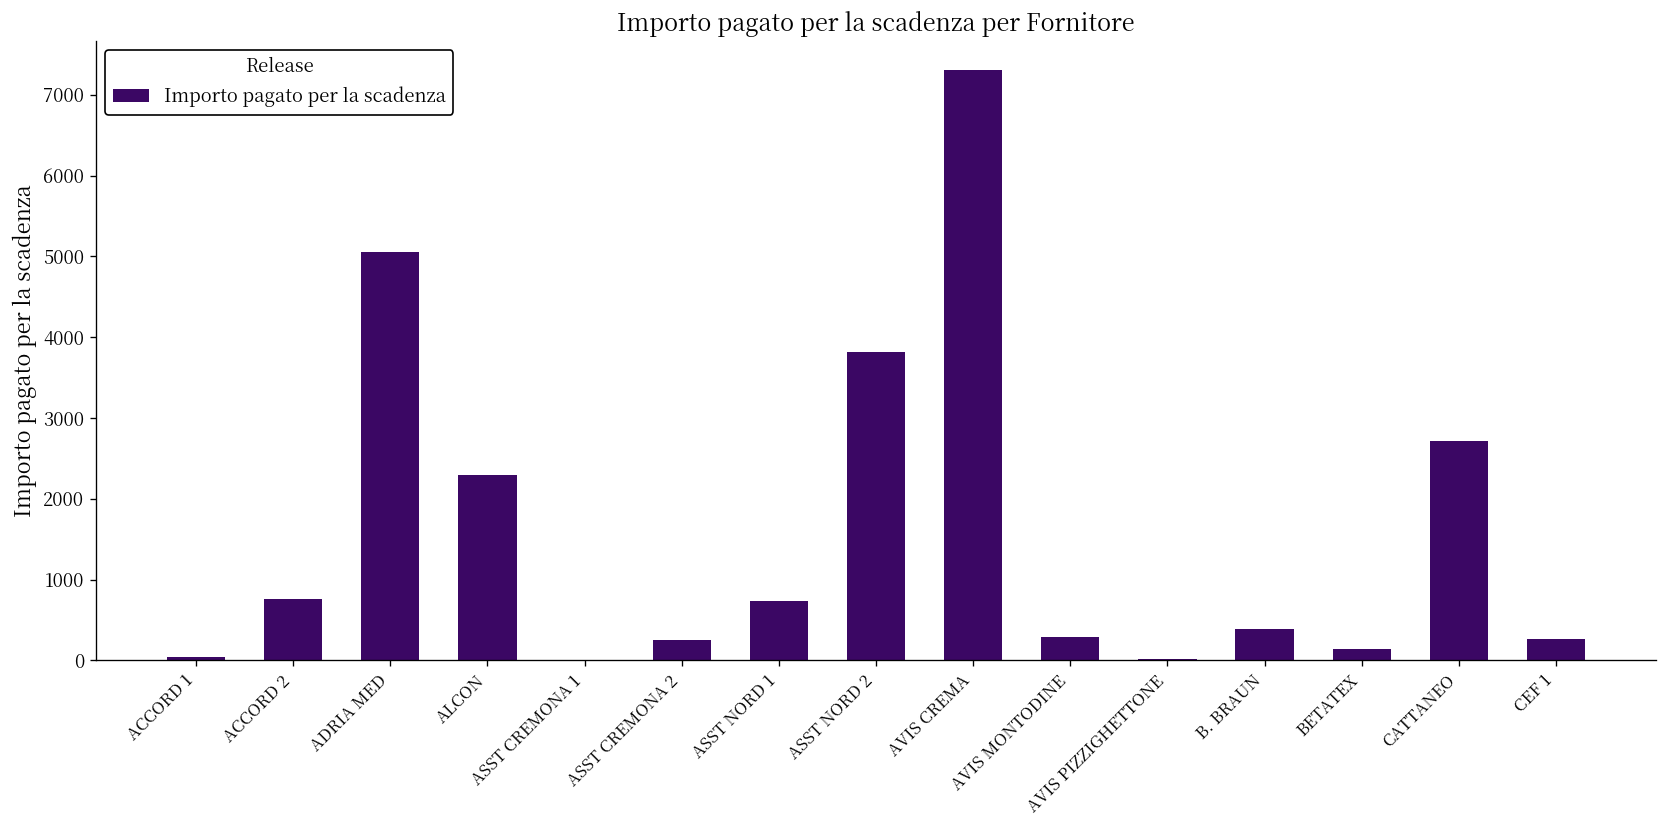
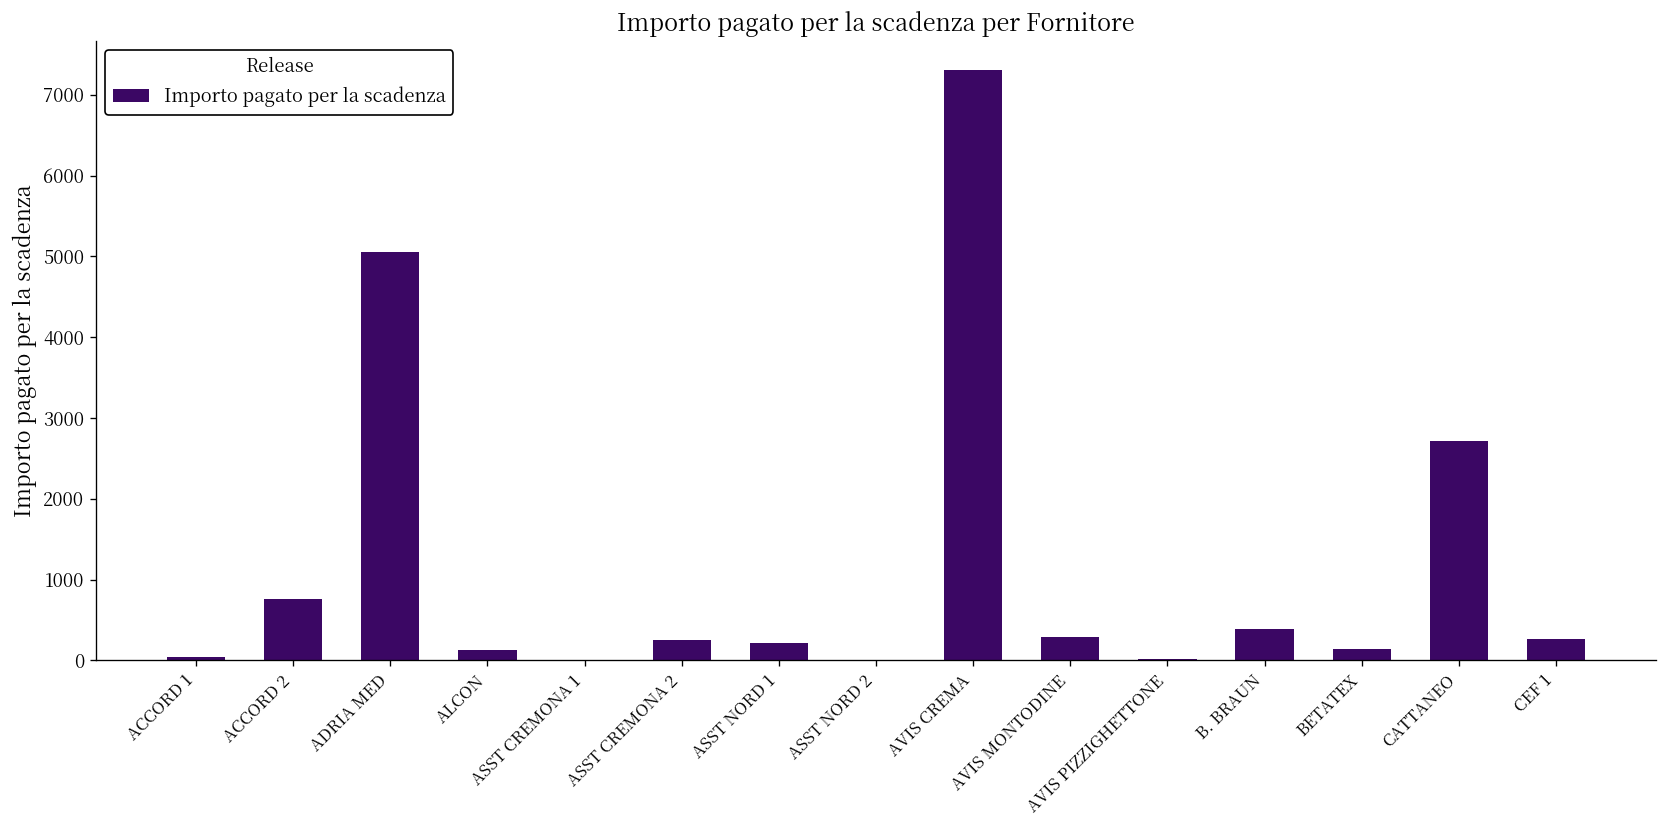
  {
    "ACCORD 1": 0,
    "ACCORD 2": 800,
    "ADRIA MED": 5100,
-   "ALCON": 2300,
+   "ALCON": 100,
    "ASST CREMONA 2": 300,
-   "ASST NORD 1": 700,
-   "ASST NORD 2": 3800,
+   "ASST NORD 1": 200,
+   "ASST NORD 2": 0,
    "AVIS CREMA": 7300,
    "AVIS MONTODINE": 300,
    "B. BRAUN": 400,
    "BETATEX": 100,
    "CATTANEO": 2700,
    "CEF 1": 300
  }
